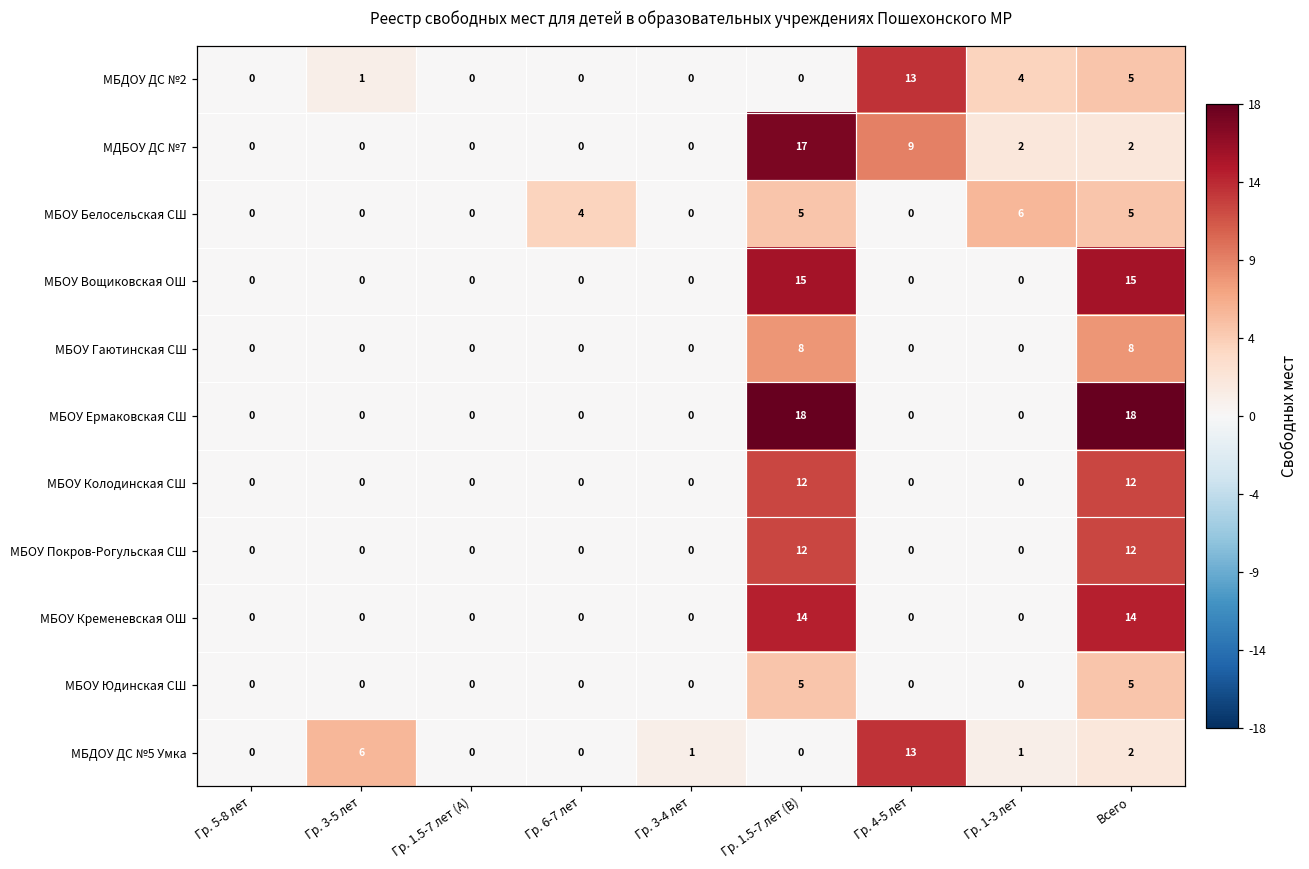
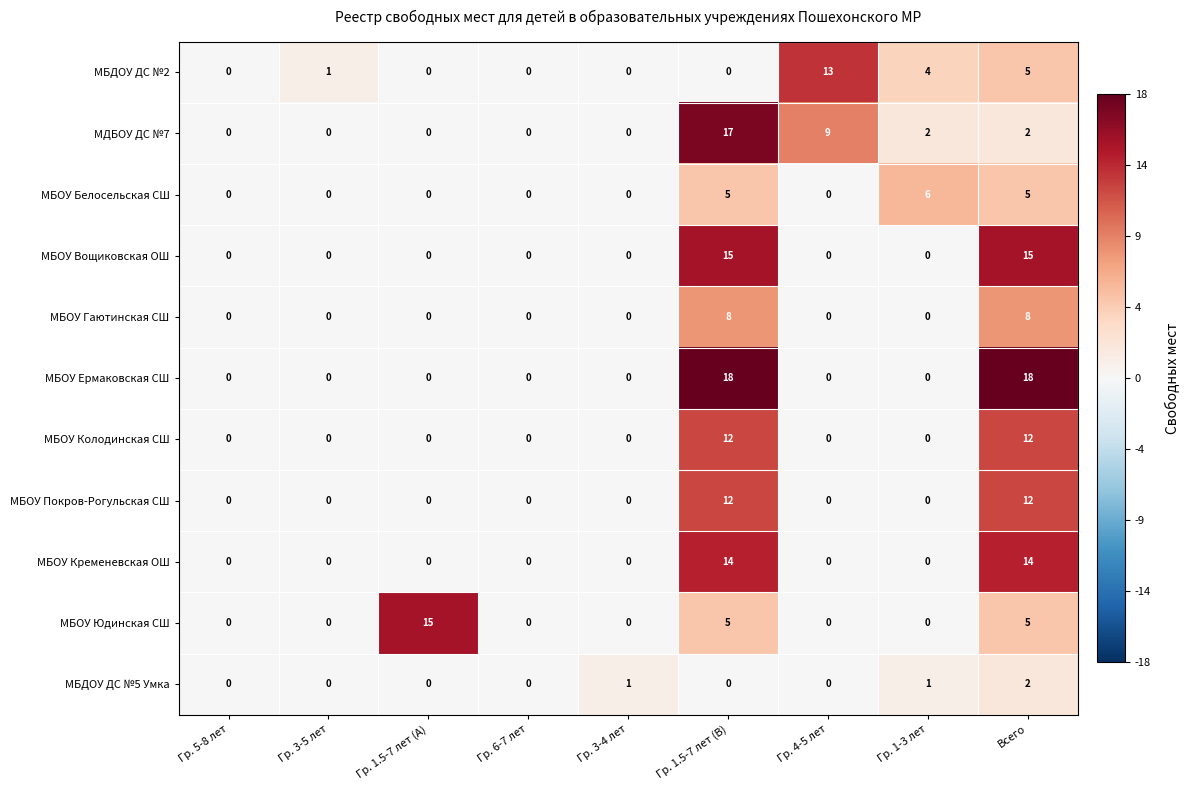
  {
    "МБДОУ ДС №2": {
      "Гр. 5-8 лет": 0,
      "Гр. 3-5 лет": 1,
      "Гр. 1.5-7 лет (A)": 0,
      "Гр. 6-7 лет": 0,
      "Гр. 3-4 лет": 0,
      "Гр. 1.5-7 лет (B)": 0,
      "Гр. 4-5 лет": 13,
      "Гр. 1-3 лет": 4,
      "Всего": 5
    },
    "МДБОУ ДС №7": {
      "Гр. 5-8 лет": 0,
      "Гр. 3-5 лет": 0,
      "Гр. 1.5-7 лет (A)": 0,
      "Гр. 6-7 лет": 0,
      "Гр. 3-4 лет": 0,
      "Гр. 1.5-7 лет (B)": 17,
      "Гр. 4-5 лет": 9,
      "Гр. 1-3 лет": 2,
      "Всего": 2
    },
    "МБОУ Белосельская СШ": {
      "Гр. 5-8 лет": 0,
      "Гр. 3-5 лет": 0,
      "Гр. 1.5-7 лет (A)": 0,
-     "Гр. 6-7 лет": 4,
+     "Гр. 6-7 лет": 0,
      "Гр. 3-4 лет": 0,
      "Гр. 1.5-7 лет (B)": 5,
      "Гр. 4-5 лет": 0,
      "Гр. 1-3 лет": 6,
      "Всего": 5
    },
    "МБОУ Вощиковская ОШ": {
      "Гр. 5-8 лет": 0,
      "Гр. 3-5 лет": 0,
      "Гр. 1.5-7 лет (A)": 0,
      "Гр. 6-7 лет": 0,
      "Гр. 3-4 лет": 0,
      "Гр. 1.5-7 лет (B)": 15,
      "Гр. 4-5 лет": 0,
      "Гр. 1-3 лет": 0,
      "Всего": 15
    },
    "МБОУ Гаютинская СШ": {
      "Гр. 5-8 лет": 0,
      "Гр. 3-5 лет": 0,
      "Гр. 1.5-7 лет (A)": 0,
      "Гр. 6-7 лет": 0,
      "Гр. 3-4 лет": 0,
      "Гр. 1.5-7 лет (B)": 8,
      "Гр. 4-5 лет": 0,
      "Гр. 1-3 лет": 0,
      "Всего": 8
    },
    "МБОУ Ермаковская СШ": {
      "Гр. 5-8 лет": 0,
      "Гр. 3-5 лет": 0,
      "Гр. 1.5-7 лет (A)": 0,
      "Гр. 6-7 лет": 0,
      "Гр. 3-4 лет": 0,
      "Гр. 1.5-7 лет (B)": 18,
      "Гр. 4-5 лет": 0,
      "Гр. 1-3 лет": 0,
      "Всего": 18
    },
    "МБОУ Колодинская СШ": {
      "Гр. 5-8 лет": 0,
      "Гр. 3-5 лет": 0,
      "Гр. 1.5-7 лет (A)": 0,
      "Гр. 6-7 лет": 0,
      "Гр. 3-4 лет": 0,
      "Гр. 1.5-7 лет (B)": 12,
      "Гр. 4-5 лет": 0,
      "Гр. 1-3 лет": 0,
      "Всего": 12
    },
    "МБОУ Покров-Рогульская СШ": {
      "Гр. 5-8 лет": 0,
      "Гр. 3-5 лет": 0,
      "Гр. 1.5-7 лет (A)": 0,
      "Гр. 6-7 лет": 0,
      "Гр. 3-4 лет": 0,
      "Гр. 1.5-7 лет (B)": 12,
      "Гр. 4-5 лет": 0,
      "Гр. 1-3 лет": 0,
      "Всего": 12
    },
    "МБОУ Кременевская ОШ": {
      "Гр. 5-8 лет": 0,
      "Гр. 3-5 лет": 0,
      "Гр. 1.5-7 лет (A)": 0,
      "Гр. 6-7 лет": 0,
      "Гр. 3-4 лет": 0,
      "Гр. 1.5-7 лет (B)": 14,
      "Гр. 4-5 лет": 0,
      "Гр. 1-3 лет": 0,
      "Всего": 14
    },
    "МБОУ Юдинская СШ": {
      "Гр. 5-8 лет": 0,
      "Гр. 3-5 лет": 0,
-     "Гр. 1.5-7 лет (A)": 0,
+     "Гр. 1.5-7 лет (A)": 15,
      "Гр. 6-7 лет": 0,
      "Гр. 3-4 лет": 0,
      "Гр. 1.5-7 лет (B)": 5,
      "Гр. 4-5 лет": 0,
      "Гр. 1-3 лет": 0,
      "Всего": 5
    },
    "МБДОУ ДС №5 Умка": {
      "Гр. 5-8 лет": 0,
-     "Гр. 3-5 лет": 6,
+     "Гр. 3-5 лет": 0,
      "Гр. 1.5-7 лет (A)": 0,
      "Гр. 6-7 лет": 0,
      "Гр. 3-4 лет": 1,
      "Гр. 1.5-7 лет (B)": 0,
-     "Гр. 4-5 лет": 13,
+     "Гр. 4-5 лет": 0,
      "Гр. 1-3 лет": 1,
      "Всего": 2
    }
  }
